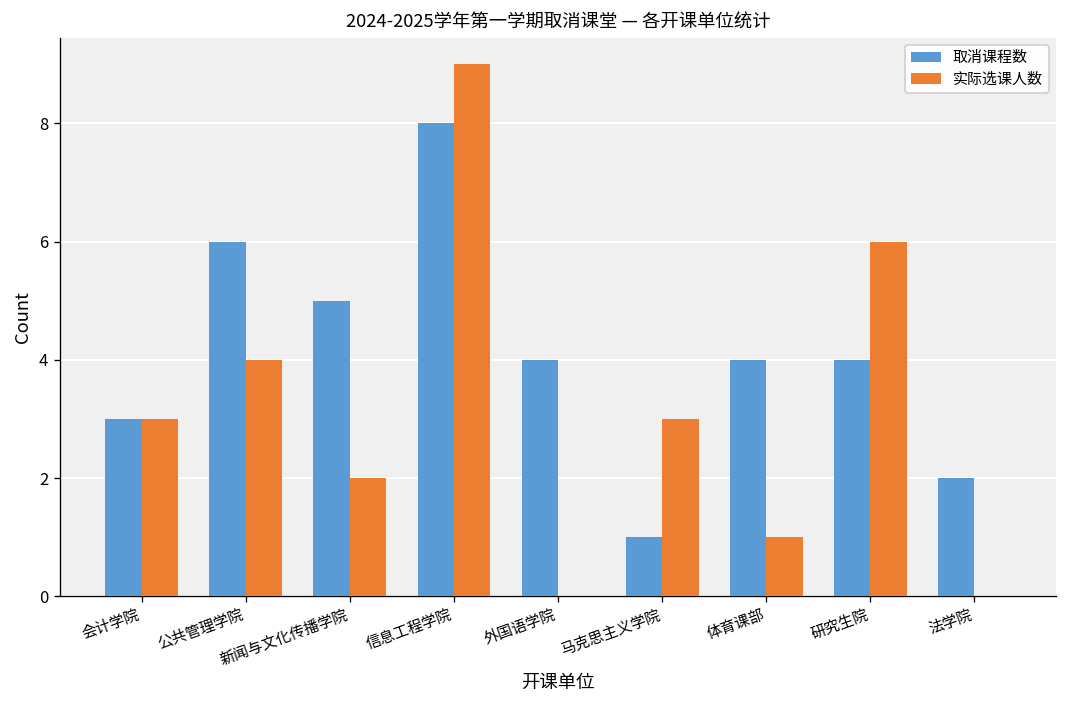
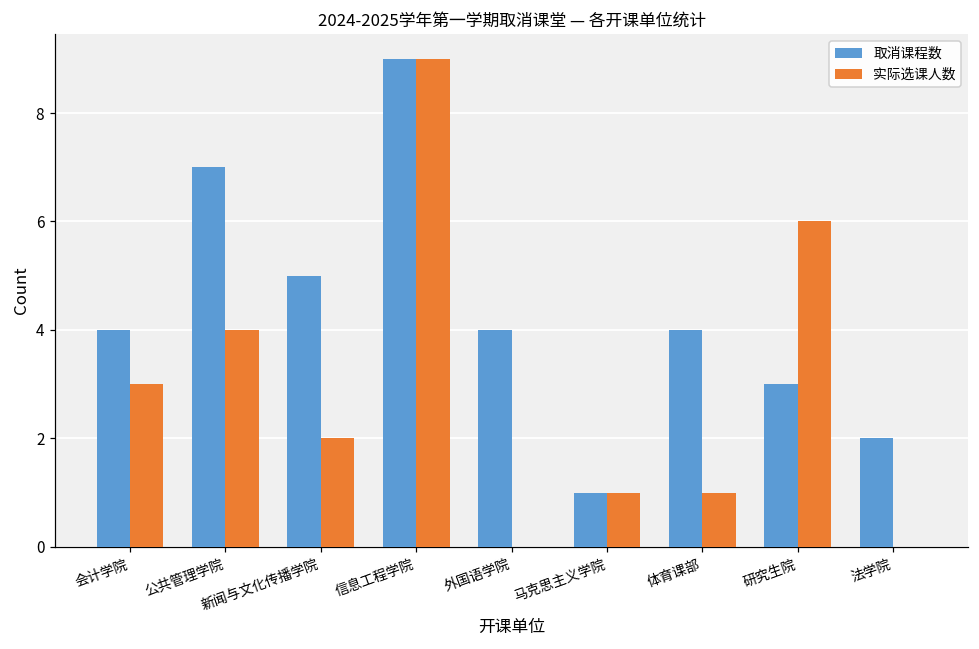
  {
    "取消课程数": {
-     "会计学院": 3,
-     "公共管理学院": 6,
+     "会计学院": 4,
+     "公共管理学院": 7,
      "新闻与文化传播学院": 5,
-     "信息工程学院": 8,
+     "信息工程学院": 9,
      "外国语学院": 4,
      "马克思主义学院": 1,
      "体育课部": 4,
-     "研究生院": 4,
+     "研究生院": 3,
      "法学院": 2
    },
    "实际选课人数": {
      "会计学院": 3,
      "公共管理学院": 4,
      "新闻与文化传播学院": 2,
      "信息工程学院": 9,
      "外国语学院": 0,
-     "马克思主义学院": 3,
+     "马克思主义学院": 1,
      "体育课部": 1,
      "研究生院": 6,
      "法学院": 0
    }
  }
